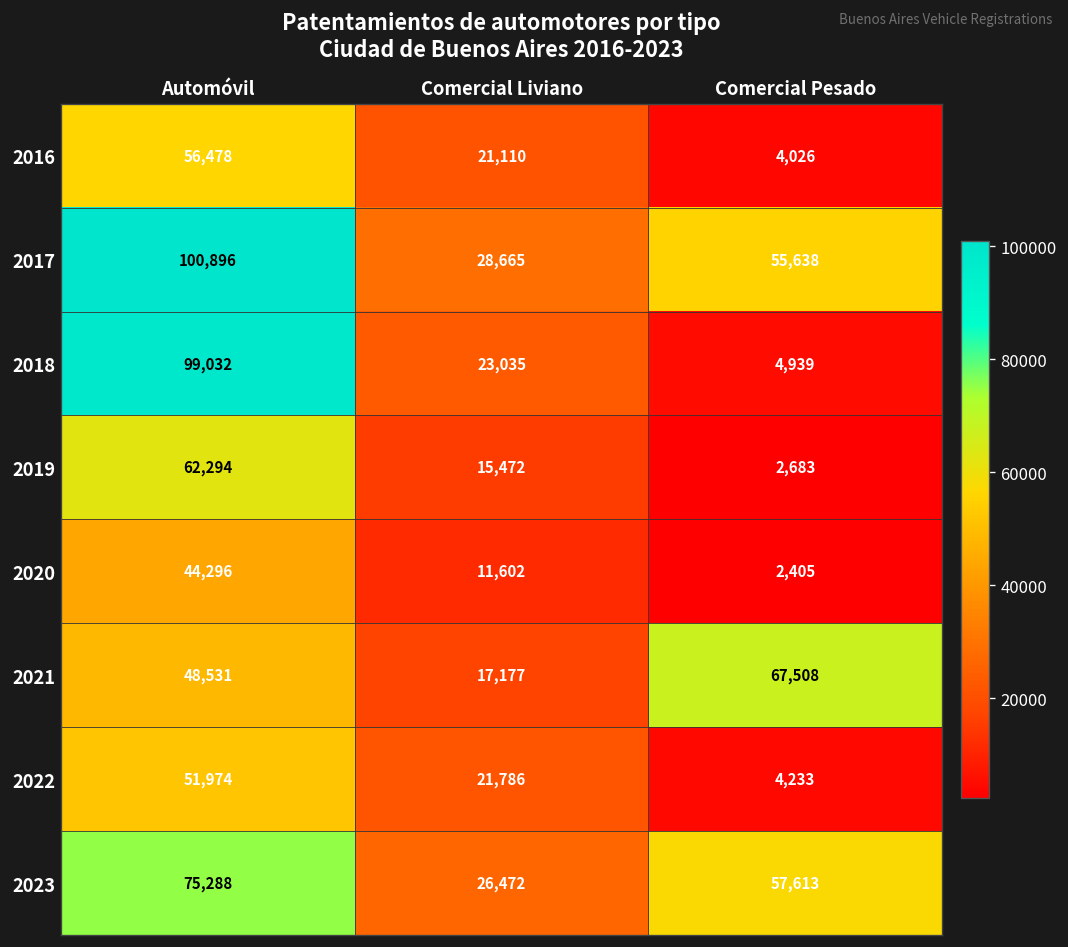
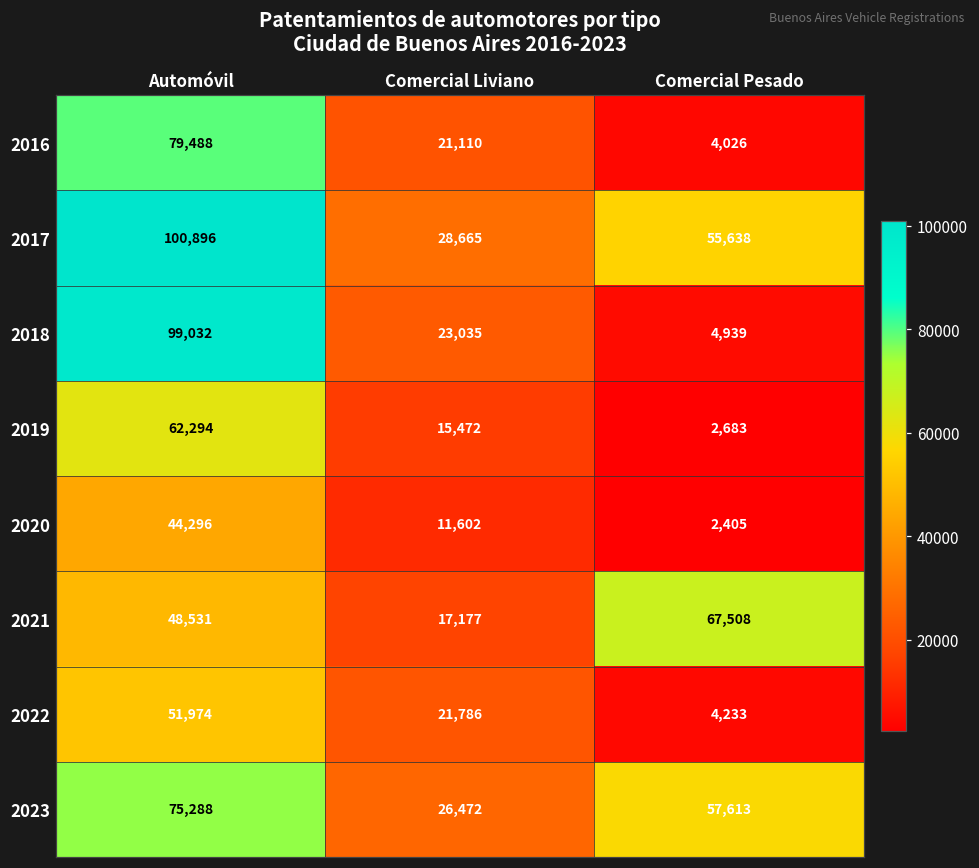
  {
    "2016": {
-     "Automóvil": "56,478",
+     "Automóvil": "79,488",
      "Comercial Liviano": "21,110",
      "Comercial Pesado": "4,026"
    },
    "2017": {
      "Automóvil": "100,896",
      "Comercial Liviano": "28,665",
      "Comercial Pesado": "55,638"
    },
    "2018": {
      "Automóvil": "99,032",
      "Comercial Liviano": "23,035",
      "Comercial Pesado": "4,939"
    },
    "2019": {
      "Automóvil": "62,294",
      "Comercial Liviano": "15,472",
      "Comercial Pesado": "2,683"
    },
    "2020": {
      "Automóvil": "44,296",
      "Comercial Liviano": "11,602",
      "Comercial Pesado": "2,405"
    },
    "2021": {
      "Automóvil": "48,531",
      "Comercial Liviano": "17,177",
      "Comercial Pesado": "67,508"
    },
    "2022": {
      "Automóvil": "51,974",
      "Comercial Liviano": "21,786",
      "Comercial Pesado": "4,233"
    },
    "2023": {
      "Automóvil": "75,288",
      "Comercial Liviano": "26,472",
      "Comercial Pesado": "57,613"
    }
  }
